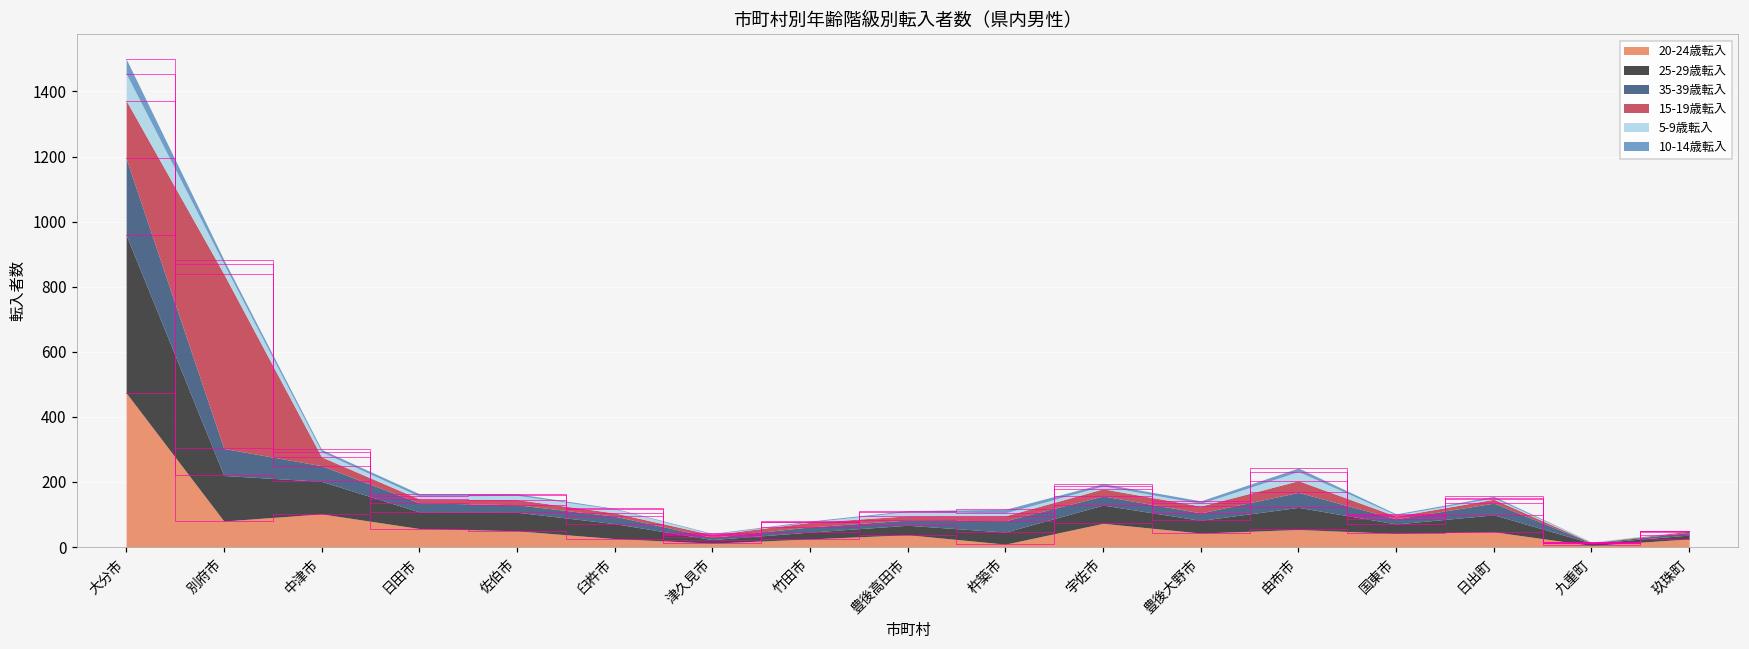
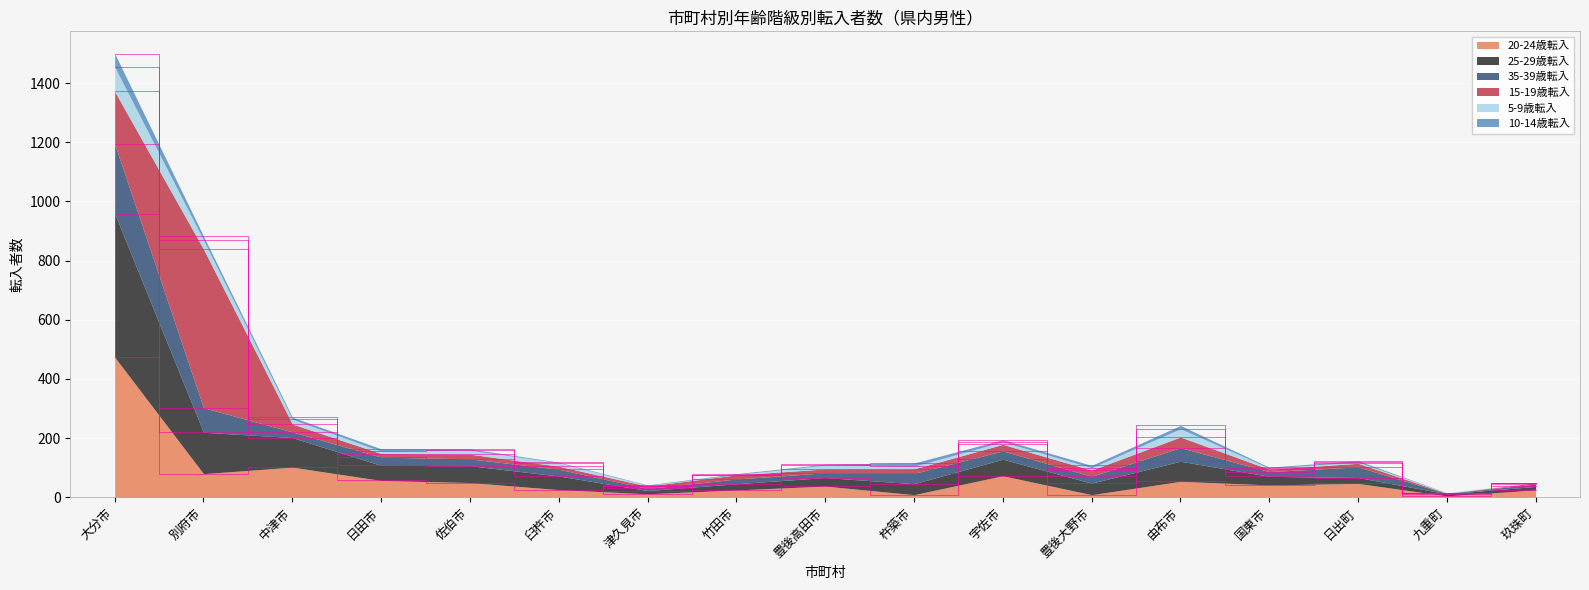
  {
    "20-24歳転入": {
      "大分市": 470,
      "別府市": 80,
      "中津市": 100,
      "日田市": 60,
      "佐伯市": 50,
      "臼杵市": 30,
      "津久見市": 10,
      "竹田市": 30,
      "豊後高田市": 40,
      "杵築市": 10,
      "宇佐市": 70,
-     "豊後大野市": 40,
+     "豊後大野市": 10,
      "由布市": 50,
      "国東市": 40,
      "日出町": 50,
      "玖珠町": 30
    },
    "25-29歳転入": {
      "大分市": 490,
      "別府市": 140,
      "中津市": 100,
      "日田市": 50,
      "佐伯市": 60,
      "臼杵市": 50,
      "竹田市": 20,
      "豊後高田市": 30,
      "杵築市": 40,
      "宇佐市": 60,
      "豊後大野市": 40,
      "由布市": 70,
      "国東市": 30,
-     "日出町": 50
+     "日出町": 20
    },
    "35-39歳転入": {
      "大分市": 240,
      "別府市": 80,
-     "中津市": 50,
+     "中津市": 20,
      "日田市": 30,
      "佐伯市": 20,
      "臼杵市": 20,
      "竹田市": 20,
      "豊後高田市": 20,
      "杵築市": 40,
      "宇佐市": 30,
      "豊後大野市": 20,
      "由布市": 50,
      "日出町": 40
    },
    "15-19歳転入": {
      "大分市": 180,
      "別府市": 540,
      "中津市": 30,
      "佐伯市": 20,
      "臼杵市": 10,
      "豊後高田市": 10,
      "杵築市": 20,
      "宇佐市": 20,
      "由布市": 40
    },
    "5-9歳転入": {
      "大分市": 80,
      "別府市": 30,
      "杵築市": 10,
      "由布市": 30
    },
    "10-14歳転入": {
      "大分市": 50,
      "別府市": 10,
      "杵築市": 10,
      "由布市": 10
    }
  }
